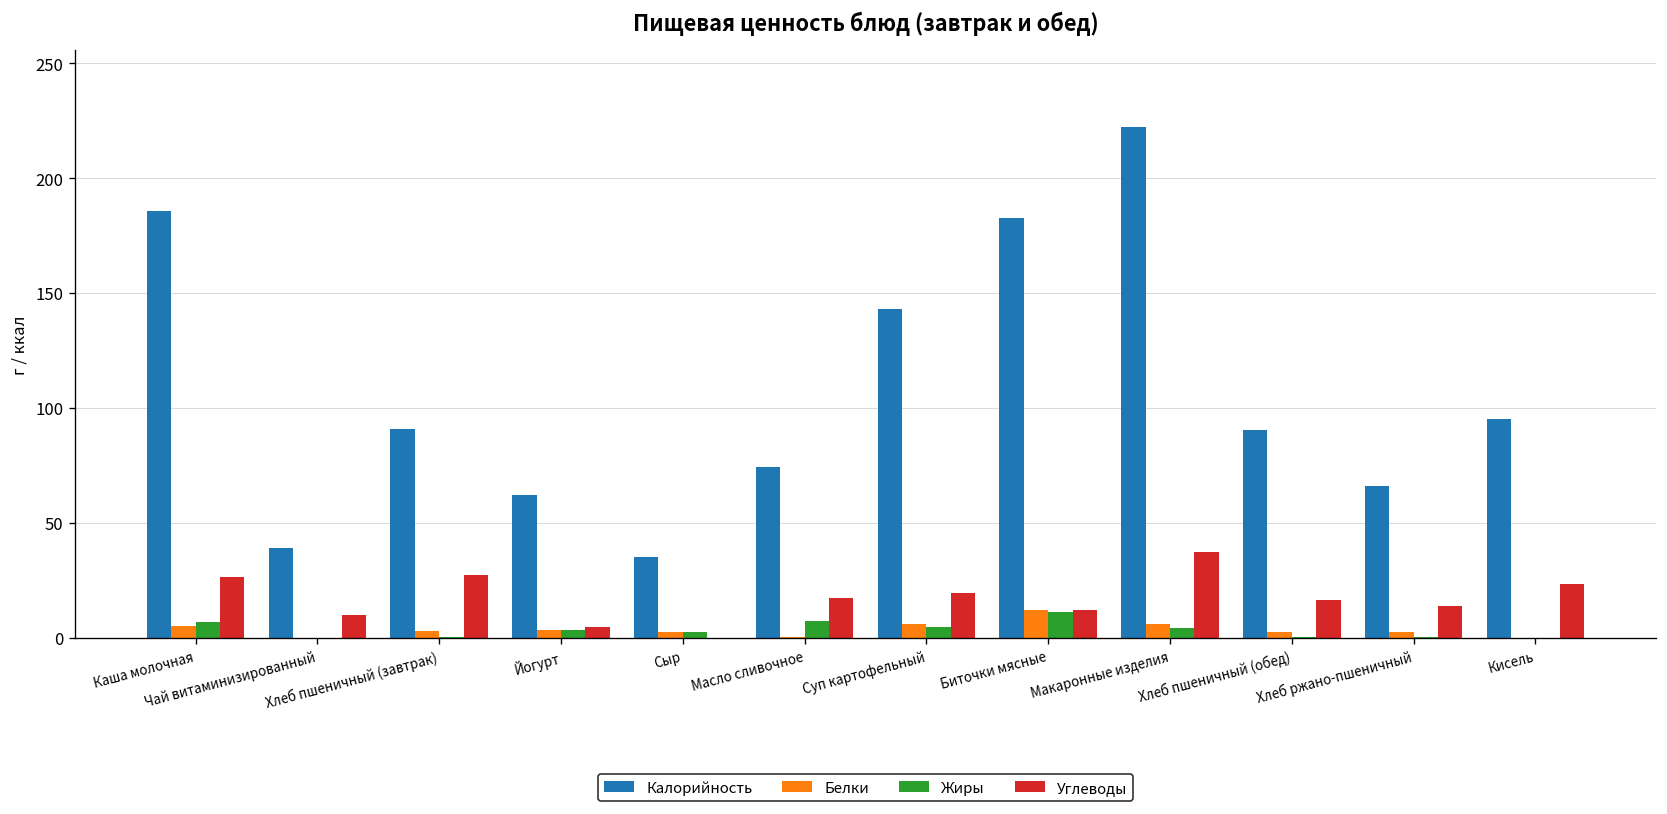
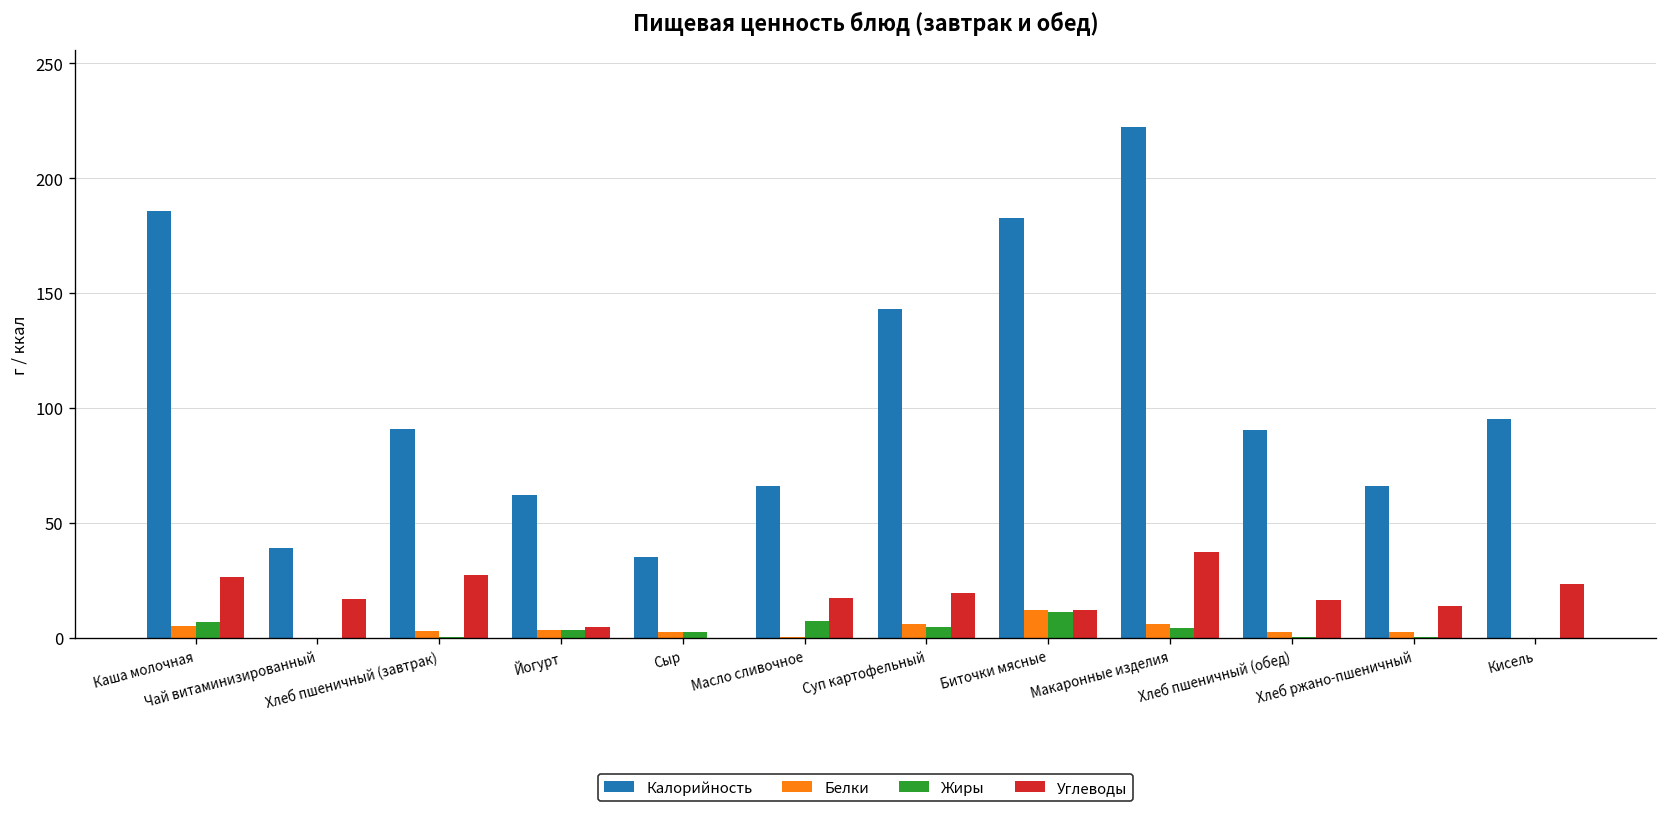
  {
    "Калорийность": {
      "Каша молочная": 186,
      "Чай витаминизированный": 39,
      "Хлеб пшеничный (завтрак)": 91,
      "Йогурт": 62,
      "Сыр": 35,
-     "Масло сливочное": 74,
+     "Масло сливочное": 66,
      "Суп картофельный": 143,
      "Биточки мясные": 183,
      "Макаронные изделия": 222,
      "Хлеб пшеничный (обед)": 90,
      "Хлеб ржано-пшеничный": 66,
      "Кисель": 95
    },
    "Белки": {
      "Каша молочная": 5,
      "Чай витаминизированный": 0,
      "Хлеб пшеничный (завтрак)": 3,
      "Йогурт": 3,
      "Сыр": 3,
      "Суп картофельный": 6,
      "Биточки мясные": 12,
      "Макаронные изделия": 6,
      "Хлеб пшеничный (обед)": 2,
      "Хлеб ржано-пшеничный": 2,
      "Кисель": 0
    },
    "Жиры": {
      "Каша молочная": 7,
      "Чай витаминизированный": 0,
      "Йогурт": 3,
      "Сыр": 3,
      "Масло сливочное": 7,
      "Суп картофельный": 5,
      "Биточки мясные": 11,
      "Макаронные изделия": 4,
      "Кисель": 0
    },
    "Углеводы": {
      "Каша молочная": 26,
-     "Чай витаминизированный": 10,
+     "Чай витаминизированный": 17,
      "Хлеб пшеничный (завтрак)": 27,
      "Йогурт": 5,
      "Сыр": 0,
      "Масло сливочное": 17,
      "Суп картофельный": 19,
      "Биточки мясные": 12,
      "Макаронные изделия": 37,
      "Хлеб пшеничный (обед)": 17,
      "Хлеб ржано-пшеничный": 14,
      "Кисель": 24
    }
  }
